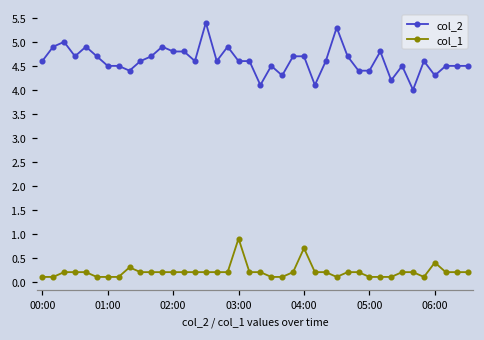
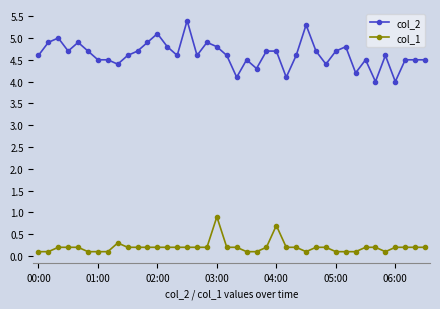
  {
    "col_2": {
      "00:00": 4.6,
      "01:00": 4.5,
-     "02:00": 4.8,
-     "03:00": 4.6,
+     "02:00": 5.1,
+     "03:00": 4.8,
      "04:00": 4.7,
-     "05:00": 4.4,
-     "06:00": 4.3
+     "05:00": 4.7,
+     "06:00": 4.0
    },
    "col_1": {
      "00:00": 0.1,
      "01:00": 0.1,
      "02:00": 0.2,
      "03:00": 0.9,
      "04:00": 0.7,
      "05:00": 0.1,
-     "06:00": 0.4
+     "06:00": 0.2
    }
  }
